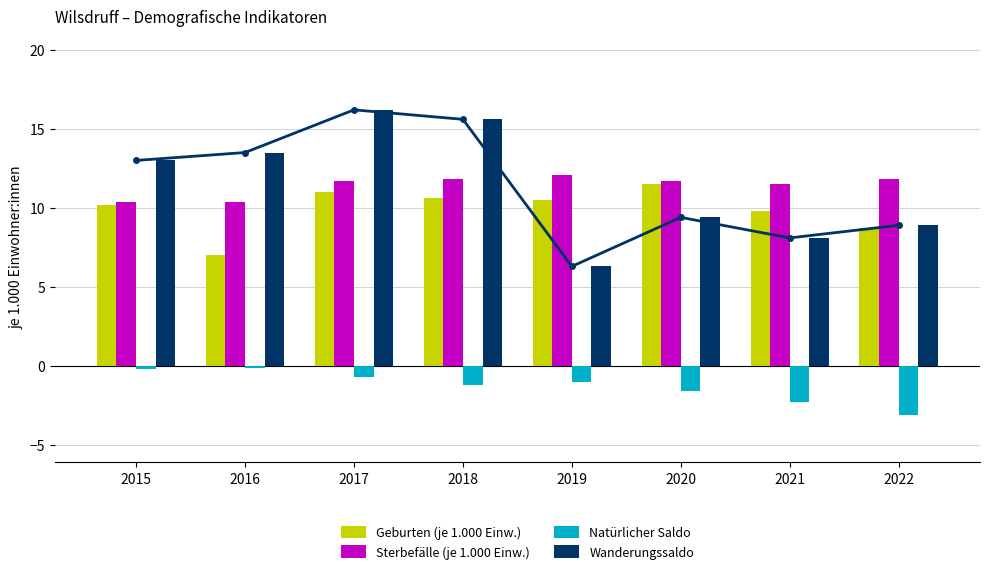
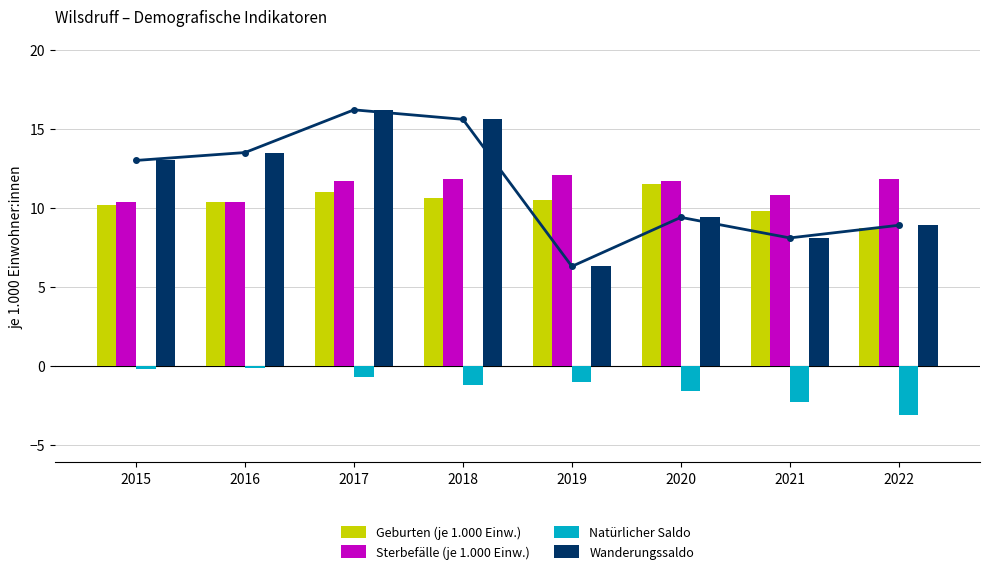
  {
    "Geburten (je 1.000 Einw.)": {
      "2015": 10.2,
-     "2016": 7.0,
+     "2016": 10.4,
      "2017": 11.0,
      "2018": 10.6,
      "2019": 10.5,
      "2020": 11.5,
      "2021": 9.8,
      "2022": 8.7
    },
    "Sterbefälle (je 1.000 Einw.)": {
      "2015": 10.4,
      "2016": 10.4,
      "2017": 11.7,
      "2018": 11.8,
      "2019": 12.1,
      "2020": 11.7,
-     "2021": 11.5,
+     "2021": 10.8,
      "2022": 11.8
    },
    "Natürlicher Saldo": {
      "2015": -0.2,
      "2017": -0.7,
      "2018": -1.2,
      "2019": -1.0,
      "2020": -1.6,
      "2021": -2.3,
      "2022": -3.1
    }
  }
